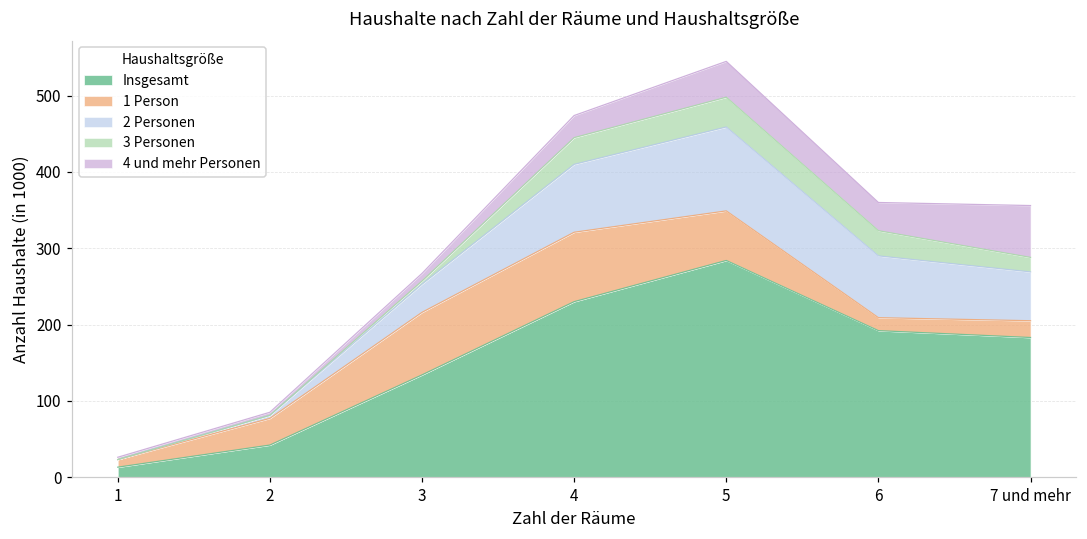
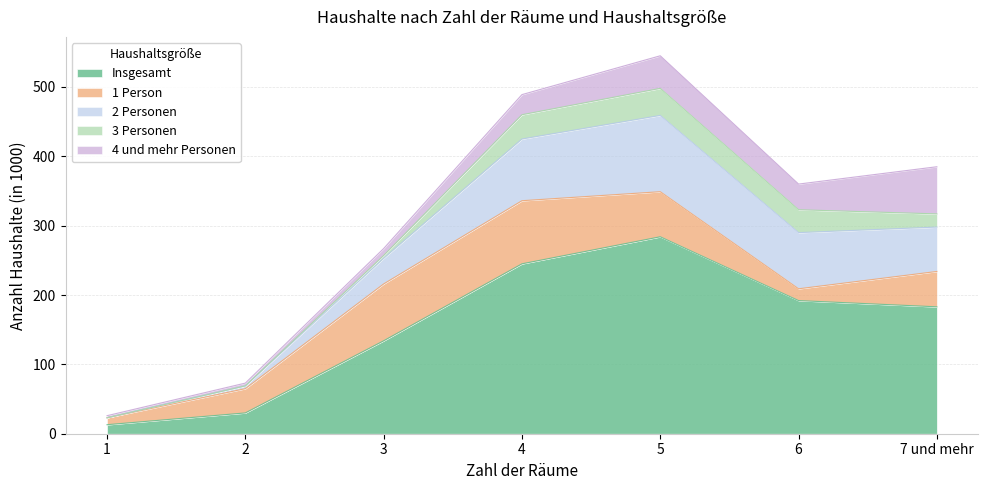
  {
    "Insgesamt": {
      "1": 10,
-     "2": 40,
+     "2": 30,
      "3": 130,
-     "4": 230,
+     "4": 250,
      "5": 280,
      "6": 190,
      "7 und mehr": 180
    },
    "1 Person": {
      "2": 40,
      "3": 80,
      "4": 90,
      "5": 70,
      "6": 20,
-     "7 und mehr": 20
+     "7 und mehr": 50
    },
    "3 Personen": {
      "3": 0,
      "4": 40,
      "5": 40,
      "6": 30,
      "7 und mehr": 20
    }
  }
